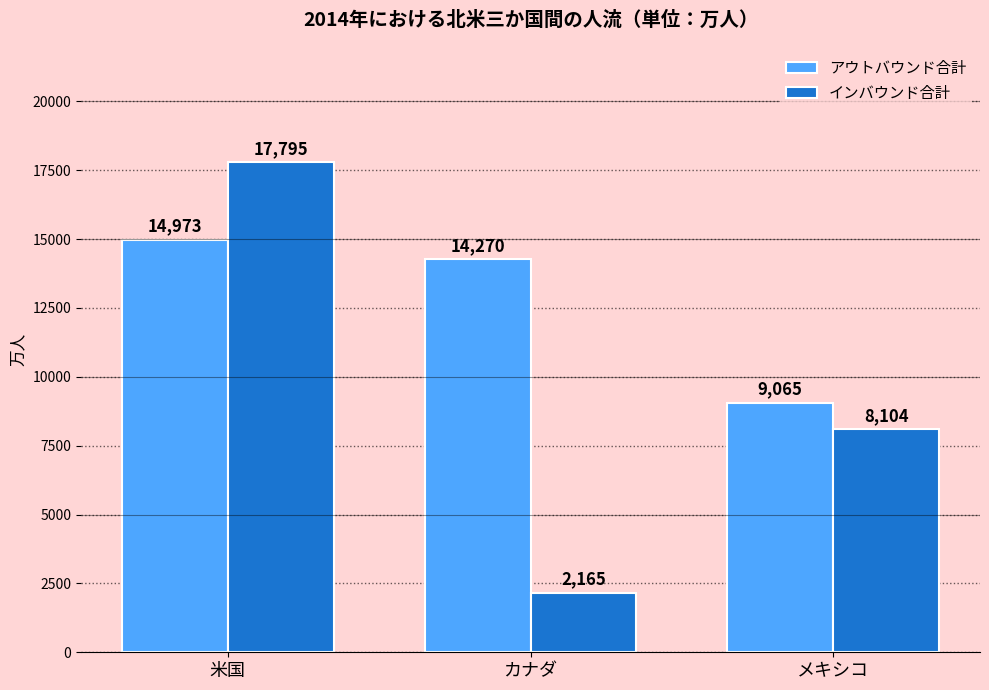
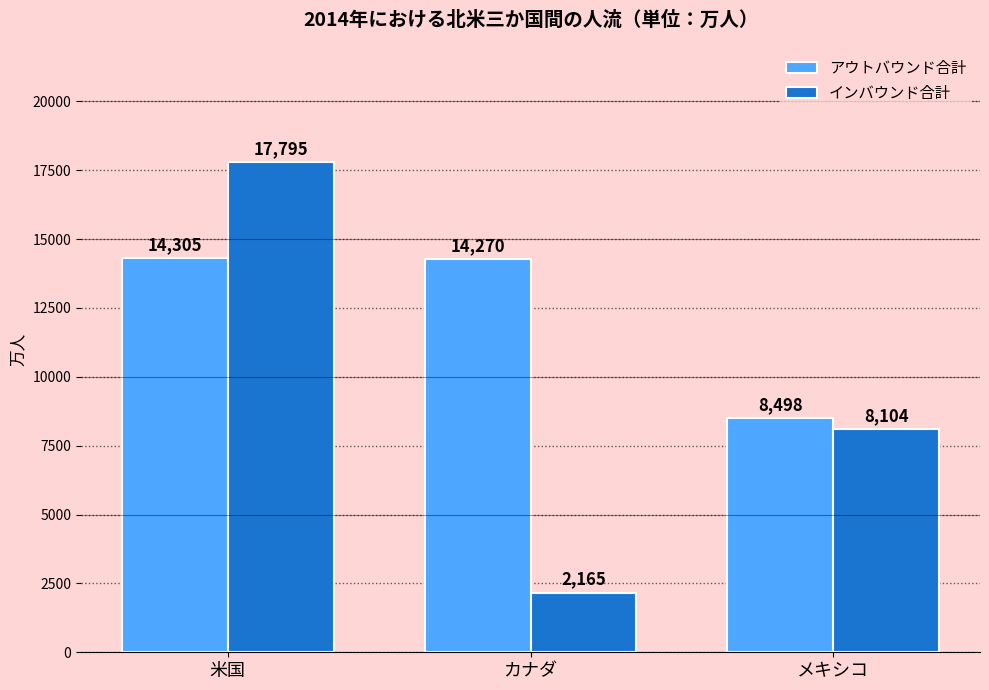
  {
    "アウトバウンド合計": {
-     "米国": "14,973",
+     "米国": "14,305",
      "カナダ": "14,270",
-     "メキシコ": "9,065"
+     "メキシコ": "8,498"
    },
    "インバウンド合計": {
      "米国": "17,795",
      "カナダ": "2,165",
      "メキシコ": "8,104"
    }
  }
